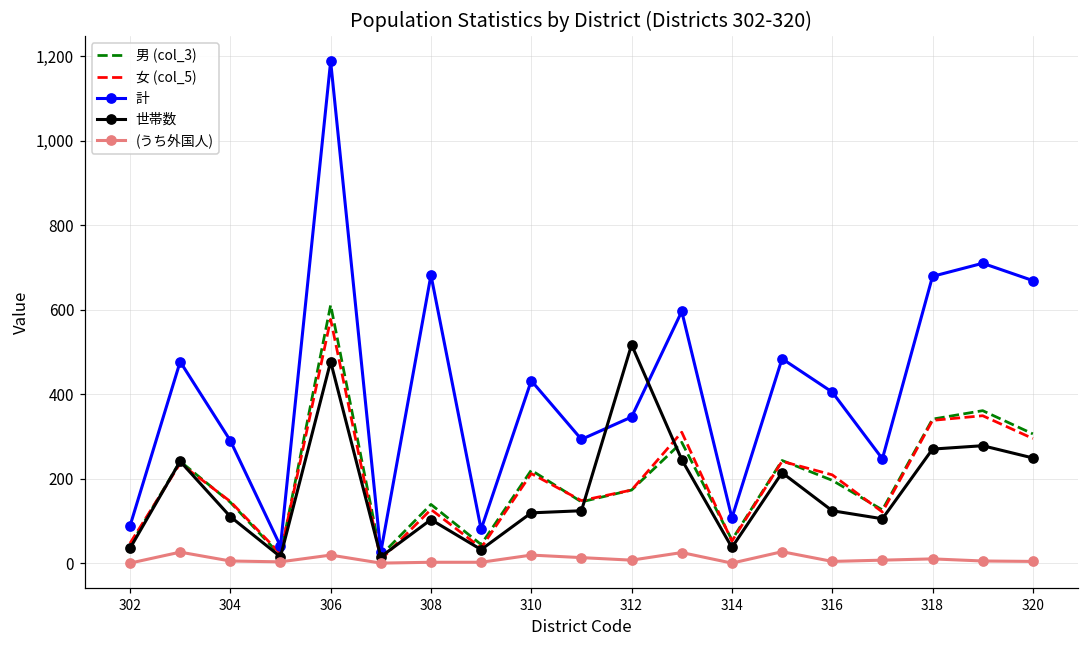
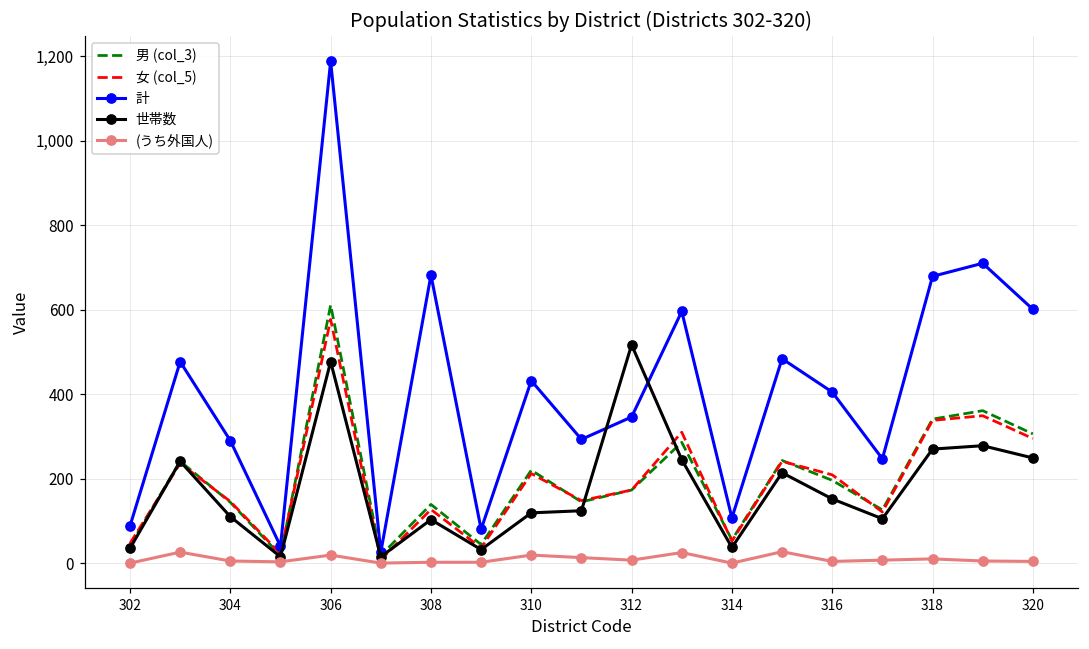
  {
    "男 (col_3)": {
      "306": "610",
      "308": "140",
      "310": "220",
      "316": "200",
      "320": "310"
    },
    "女 (col_5)": {
      "306": "580",
      "308": "130",
      "310": "210",
      "316": "210",
      "320": "300"
    },
    "計": {
      "302": "90",
      "304": "290",
      "306": "1,190",
      "308": "680",
      "310": "430",
      "312": "350",
      "314": "110",
      "316": "410",
      "318": "680",
-     "320": "670"
+     "320": "600"
    },
    "世帯数": {
      "304": "110",
      "306": "480",
      "308": "100",
      "310": "120",
      "312": "520",
      "314": "40",
-     "316": "120",
+     "316": "150",
      "318": "270",
      "320": "250"
    },
    "(うち外国人)": {
      "302": "0",
      "304": "10",
      "306": "20",
      "308": "0",
      "310": "20",
      "312": "10",
      "314": "0",
      "316": "0",
      "318": "10",
      "320": "0"
    }
  }
